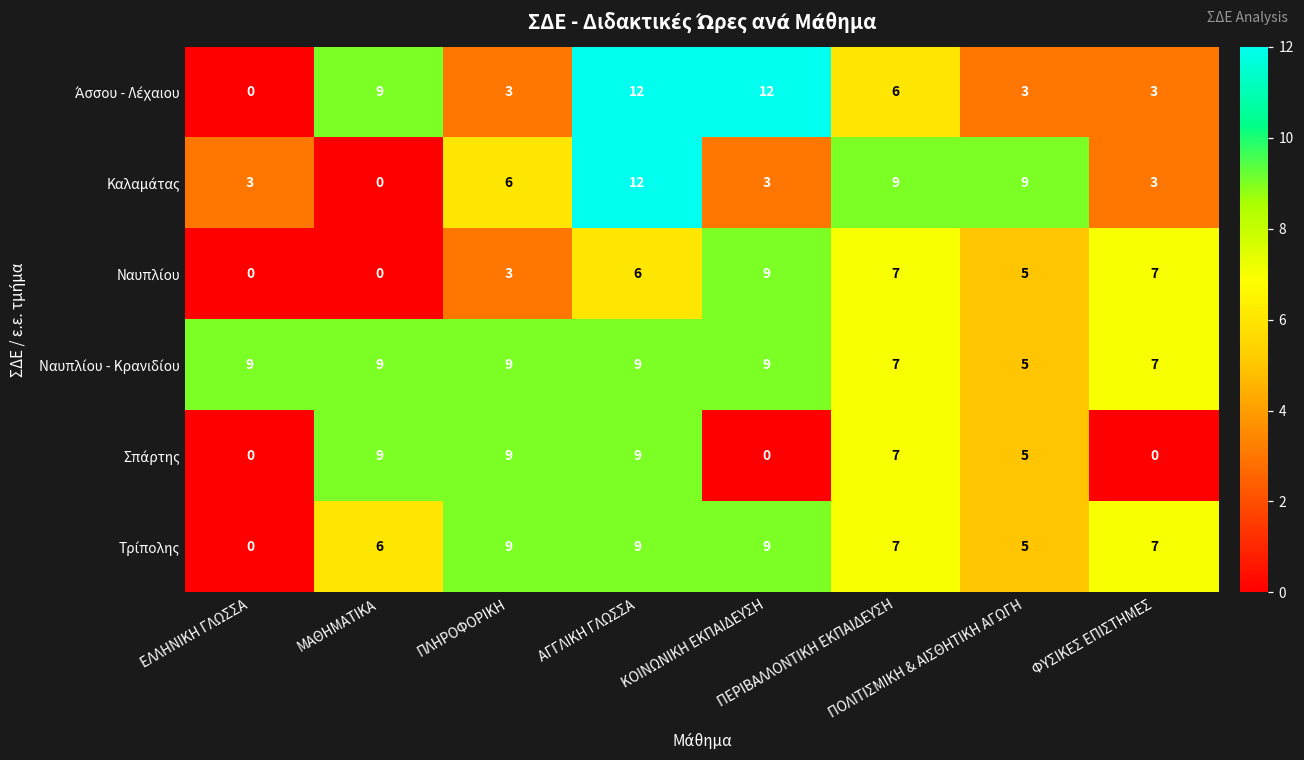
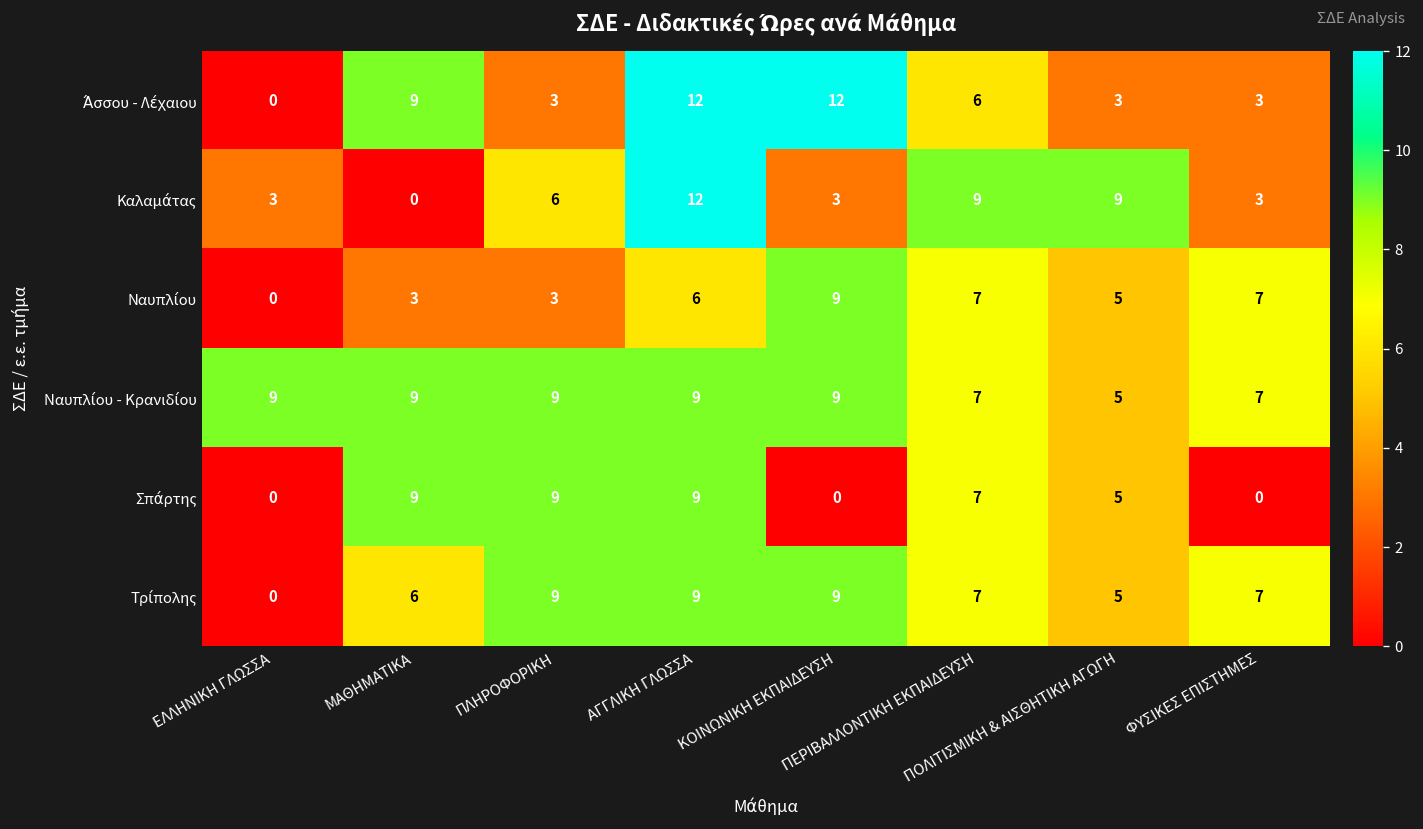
  {
    "Άσσου - Λέχαιου": {
      "ΕΛΛΗΝΙΚΗ ΓΛΩΣΣΑ": 0,
      "ΜΑΘΗΜΑΤΙΚΑ": 9,
      "ΠΛΗΡΟΦΟΡΙΚΗ": 3,
      "ΑΓΓΛΙΚΗ ΓΛΩΣΣΑ": 12,
      "ΚΟΙΝΩΝΙΚΗ ΕΚΠΑΙΔΕΥΣΗ": 12,
      "ΠΕΡΙΒΑΛΛΟΝΤΙΚΗ ΕΚΠΑΙΔΕΥΣΗ": 6,
      "ΠΟΛΙΤΙΣΜΙΚΗ & ΑΙΣΘΗΤΙΚΗ ΑΓΩΓΗ": 3,
      "ΦΥΣΙΚΕΣ ΕΠΙΣΤΗΜΕΣ": 3
    },
    "Καλαμάτας": {
      "ΕΛΛΗΝΙΚΗ ΓΛΩΣΣΑ": 3,
      "ΜΑΘΗΜΑΤΙΚΑ": 0,
      "ΠΛΗΡΟΦΟΡΙΚΗ": 6,
      "ΑΓΓΛΙΚΗ ΓΛΩΣΣΑ": 12,
      "ΚΟΙΝΩΝΙΚΗ ΕΚΠΑΙΔΕΥΣΗ": 3,
      "ΠΕΡΙΒΑΛΛΟΝΤΙΚΗ ΕΚΠΑΙΔΕΥΣΗ": 9,
      "ΠΟΛΙΤΙΣΜΙΚΗ & ΑΙΣΘΗΤΙΚΗ ΑΓΩΓΗ": 9,
      "ΦΥΣΙΚΕΣ ΕΠΙΣΤΗΜΕΣ": 3
    },
    "Ναυπλίου": {
      "ΕΛΛΗΝΙΚΗ ΓΛΩΣΣΑ": 0,
-     "ΜΑΘΗΜΑΤΙΚΑ": 0,
+     "ΜΑΘΗΜΑΤΙΚΑ": 3,
      "ΠΛΗΡΟΦΟΡΙΚΗ": 3,
      "ΑΓΓΛΙΚΗ ΓΛΩΣΣΑ": 6,
      "ΚΟΙΝΩΝΙΚΗ ΕΚΠΑΙΔΕΥΣΗ": 9,
      "ΠΕΡΙΒΑΛΛΟΝΤΙΚΗ ΕΚΠΑΙΔΕΥΣΗ": 7,
      "ΠΟΛΙΤΙΣΜΙΚΗ & ΑΙΣΘΗΤΙΚΗ ΑΓΩΓΗ": 5,
      "ΦΥΣΙΚΕΣ ΕΠΙΣΤΗΜΕΣ": 7
    },
    "Ναυπλίου - Κρανιδίου": {
      "ΕΛΛΗΝΙΚΗ ΓΛΩΣΣΑ": 9,
      "ΜΑΘΗΜΑΤΙΚΑ": 9,
      "ΠΛΗΡΟΦΟΡΙΚΗ": 9,
      "ΑΓΓΛΙΚΗ ΓΛΩΣΣΑ": 9,
      "ΚΟΙΝΩΝΙΚΗ ΕΚΠΑΙΔΕΥΣΗ": 9,
      "ΠΕΡΙΒΑΛΛΟΝΤΙΚΗ ΕΚΠΑΙΔΕΥΣΗ": 7,
      "ΠΟΛΙΤΙΣΜΙΚΗ & ΑΙΣΘΗΤΙΚΗ ΑΓΩΓΗ": 5,
      "ΦΥΣΙΚΕΣ ΕΠΙΣΤΗΜΕΣ": 7
    },
    "Σπάρτης": {
      "ΕΛΛΗΝΙΚΗ ΓΛΩΣΣΑ": 0,
      "ΜΑΘΗΜΑΤΙΚΑ": 9,
      "ΠΛΗΡΟΦΟΡΙΚΗ": 9,
      "ΑΓΓΛΙΚΗ ΓΛΩΣΣΑ": 9,
      "ΚΟΙΝΩΝΙΚΗ ΕΚΠΑΙΔΕΥΣΗ": 0,
      "ΠΕΡΙΒΑΛΛΟΝΤΙΚΗ ΕΚΠΑΙΔΕΥΣΗ": 7,
      "ΠΟΛΙΤΙΣΜΙΚΗ & ΑΙΣΘΗΤΙΚΗ ΑΓΩΓΗ": 5,
      "ΦΥΣΙΚΕΣ ΕΠΙΣΤΗΜΕΣ": 0
    },
    "Τρίπολης": {
      "ΕΛΛΗΝΙΚΗ ΓΛΩΣΣΑ": 0,
      "ΜΑΘΗΜΑΤΙΚΑ": 6,
      "ΠΛΗΡΟΦΟΡΙΚΗ": 9,
      "ΑΓΓΛΙΚΗ ΓΛΩΣΣΑ": 9,
      "ΚΟΙΝΩΝΙΚΗ ΕΚΠΑΙΔΕΥΣΗ": 9,
      "ΠΕΡΙΒΑΛΛΟΝΤΙΚΗ ΕΚΠΑΙΔΕΥΣΗ": 7,
      "ΠΟΛΙΤΙΣΜΙΚΗ & ΑΙΣΘΗΤΙΚΗ ΑΓΩΓΗ": 5,
      "ΦΥΣΙΚΕΣ ΕΠΙΣΤΗΜΕΣ": 7
    }
  }
